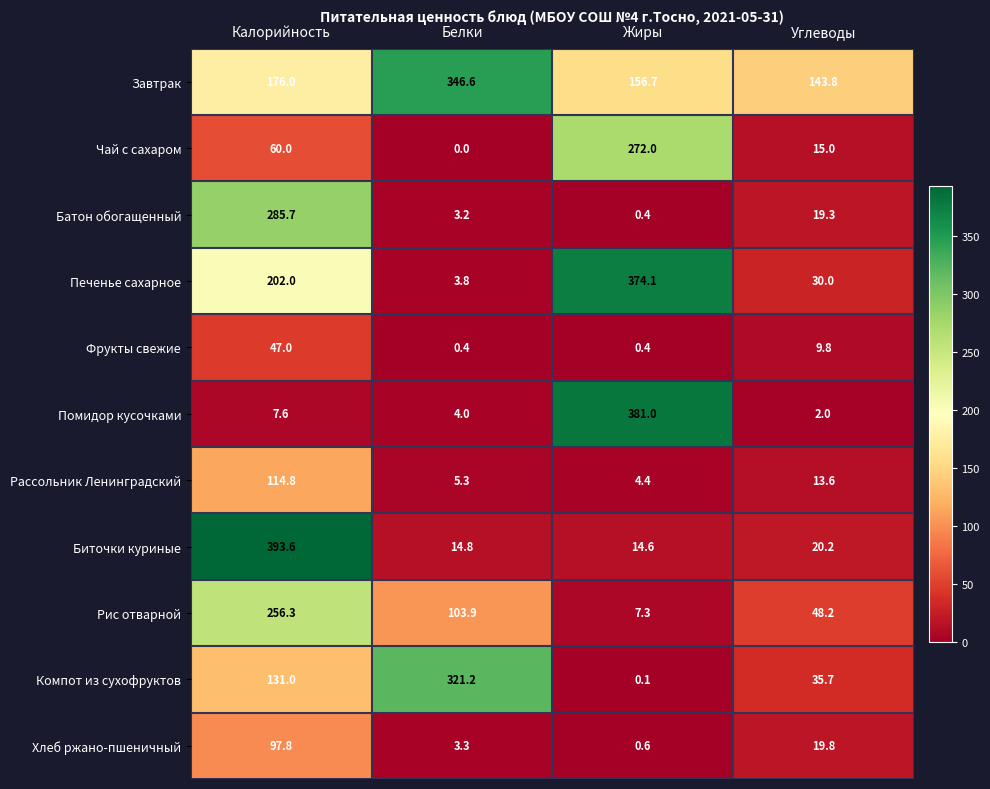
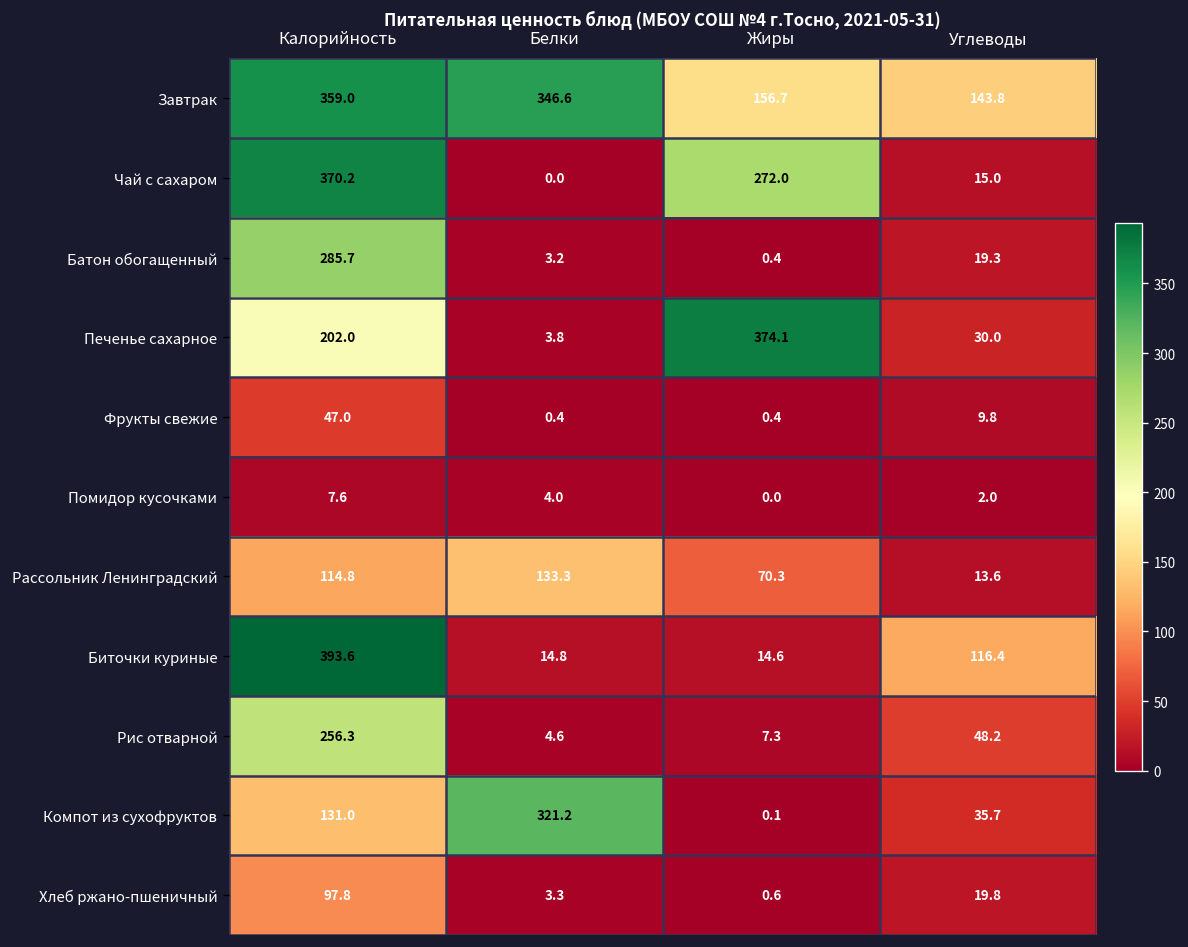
  {
    "Завтрак": {
-     "Калорийность": 176.0,
+     "Калорийность": 359.0,
      "Белки": 346.6,
      "Жиры": 156.7,
      "Углеводы": 143.8
    },
    "Чай с сахаром": {
-     "Калорийность": 60.0,
+     "Калорийность": 370.2,
      "Белки": 0.0,
      "Жиры": 272.0,
      "Углеводы": 15.0
    },
    "Батон обогащенный": {
      "Калорийность": 285.7,
      "Белки": 3.2,
      "Жиры": 0.4,
      "Углеводы": 19.3
    },
    "Печенье сахарное": {
      "Калорийность": 202.0,
      "Белки": 3.8,
      "Жиры": 374.1,
      "Углеводы": 30.0
    },
    "Фрукты свежие": {
      "Калорийность": 47.0,
      "Белки": 0.4,
      "Жиры": 0.4,
      "Углеводы": 9.8
    },
    "Помидор кусочками": {
      "Калорийность": 7.6,
      "Белки": 4.0,
-     "Жиры": 381.0,
+     "Жиры": 0.0,
      "Углеводы": 2.0
    },
    "Рассольник Ленинградский": {
      "Калорийность": 114.8,
-     "Белки": 5.3,
-     "Жиры": 4.4,
+     "Белки": 133.3,
+     "Жиры": 70.3,
      "Углеводы": 13.6
    },
    "Биточки куриные": {
      "Калорийность": 393.6,
      "Белки": 14.8,
      "Жиры": 14.6,
-     "Углеводы": 20.2
+     "Углеводы": 116.4
    },
    "Рис отварной": {
      "Калорийность": 256.3,
-     "Белки": 103.9,
+     "Белки": 4.6,
      "Жиры": 7.3,
      "Углеводы": 48.2
    },
    "Компот из сухофруктов": {
      "Калорийность": 131.0,
      "Белки": 321.2,
      "Жиры": 0.1,
      "Углеводы": 35.7
    },
    "Хлеб ржано-пшеничный": {
      "Калорийность": 97.8,
      "Белки": 3.3,
      "Жиры": 0.6,
      "Углеводы": 19.8
    }
  }
